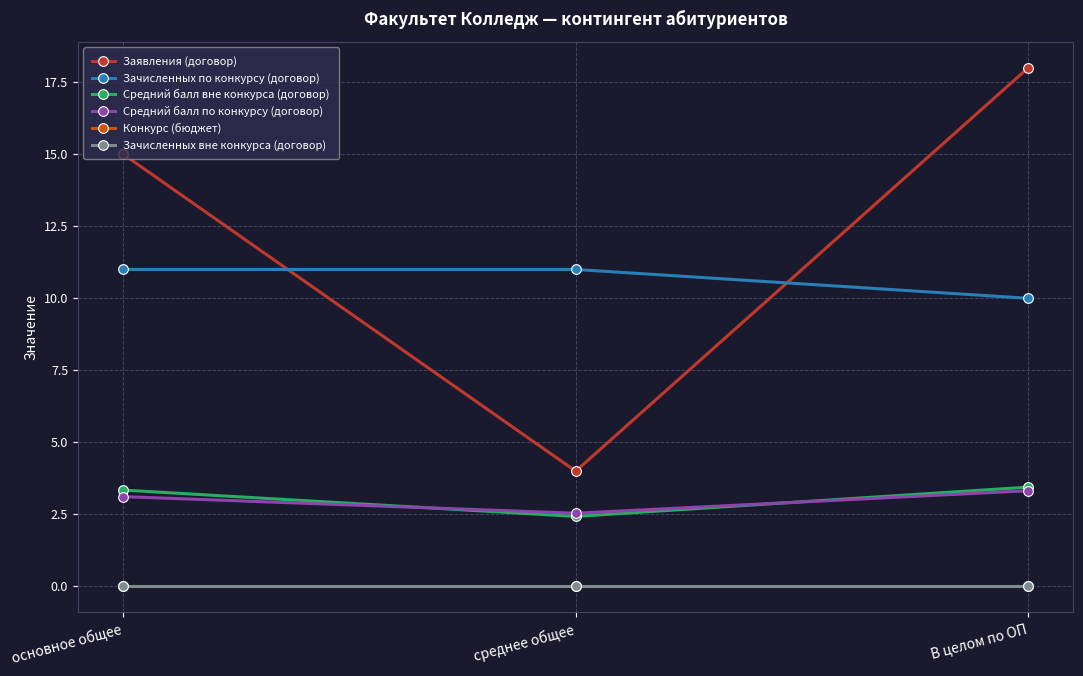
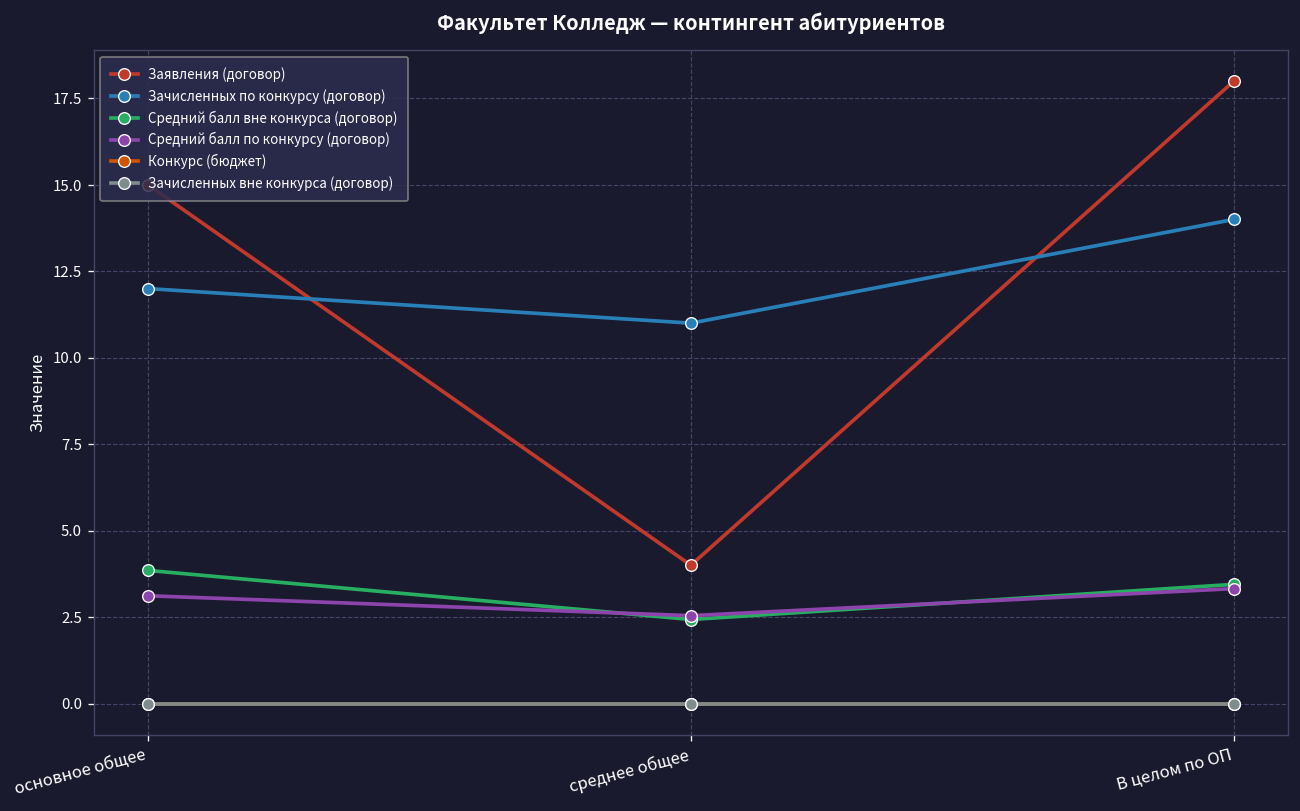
  {
    "Заявления (договор)": {
      "среднее общее": 4.0,
      "В целом по ОП": 18.0
    },
    "Зачисленных по конкурсу (договор)": {
-     "основное общее": 11,
+     "основное общее": 12,
      "среднее общее": 11,
-     "В целом по ОП": 10
+     "В целом по ОП": 14
    },
    "Средний балл вне конкурса (договор)": {
-     "основное общее": 3.3,
+     "основное общее": 3.9,
      "среднее общее": 2.4,
      "В целом по ОП": 3.4
    },
    "Средний балл по конкурсу (договор)": {
      "основное общее": 3.1,
      "среднее общее": 2.5,
      "В целом по ОП": 3.3
    },
    "Зачисленных вне конкурса (договор)": {
      "основное общее": 0.0,
      "среднее общее": 0.0,
      "В целом по ОП": 0.0
    }
  }
